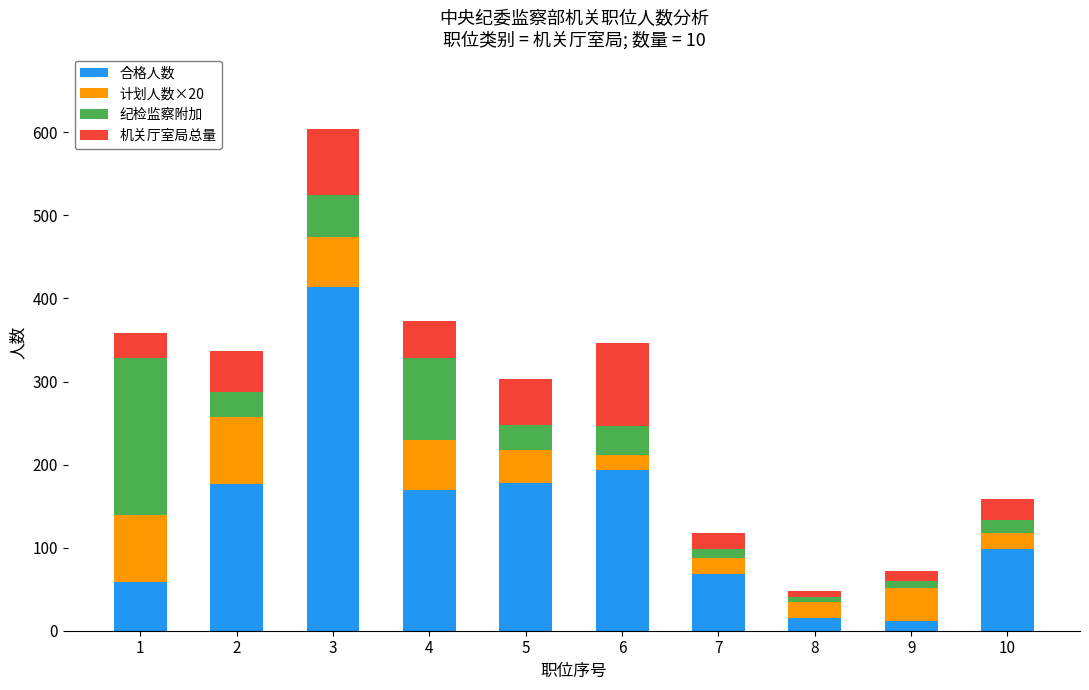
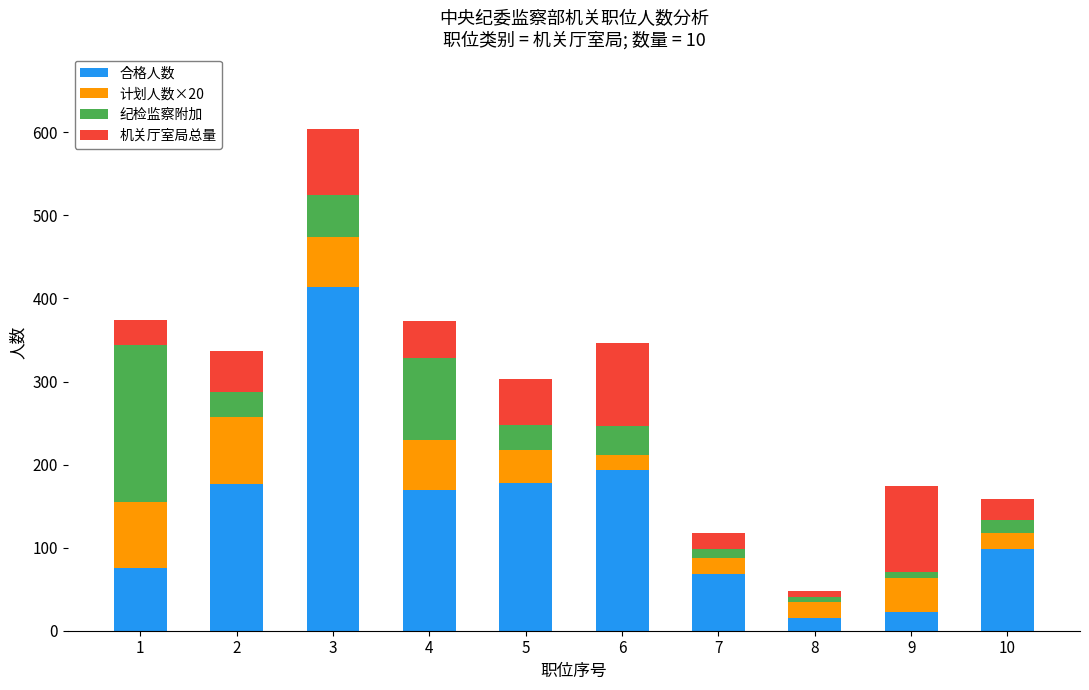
  {
    "合格人数": {
-     "1": 60,
+     "1": 80,
      "2": 180,
      "3": 410,
      "4": 170,
      "5": 180,
      "6": 190,
      "7": 70,
      "8": 20,
-     "9": 10,
+     "9": 20,
      "10": 100
    },
    "计划人数×20": {
      "1": 80,
      "2": 80,
      "3": 60,
      "4": 60,
      "5": 40,
      "6": 20,
      "7": 20,
      "8": 20,
      "9": 40,
      "10": 20
    },
    "纪检监察附加": {
      "1": 190,
      "2": 30,
      "3": 50,
      "4": 100,
      "5": 30,
      "6": 40,
      "7": 10,
      "8": 10,
      "9": 10,
      "10": 20
    },
    "机关厅室局总量": {
      "1": 30,
      "2": 50,
      "3": 80,
      "4": 50,
      "5": 60,
      "6": 100,
      "7": 20,
      "8": 10,
-     "9": 10,
+     "9": 100,
      "10": 30
    }
  }
